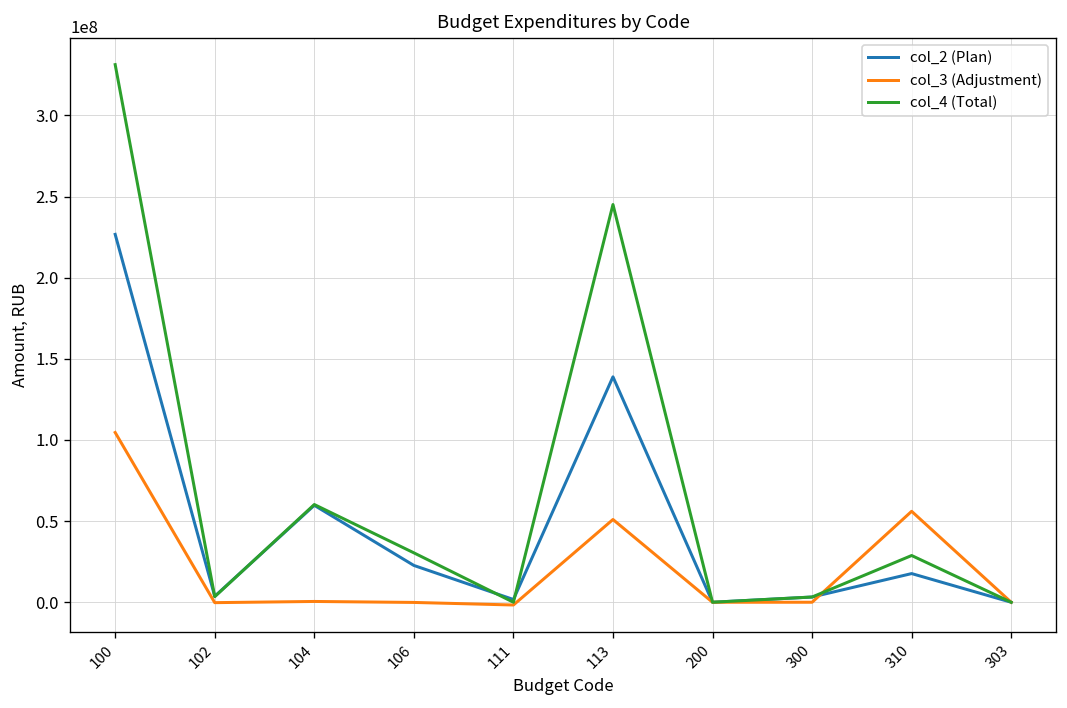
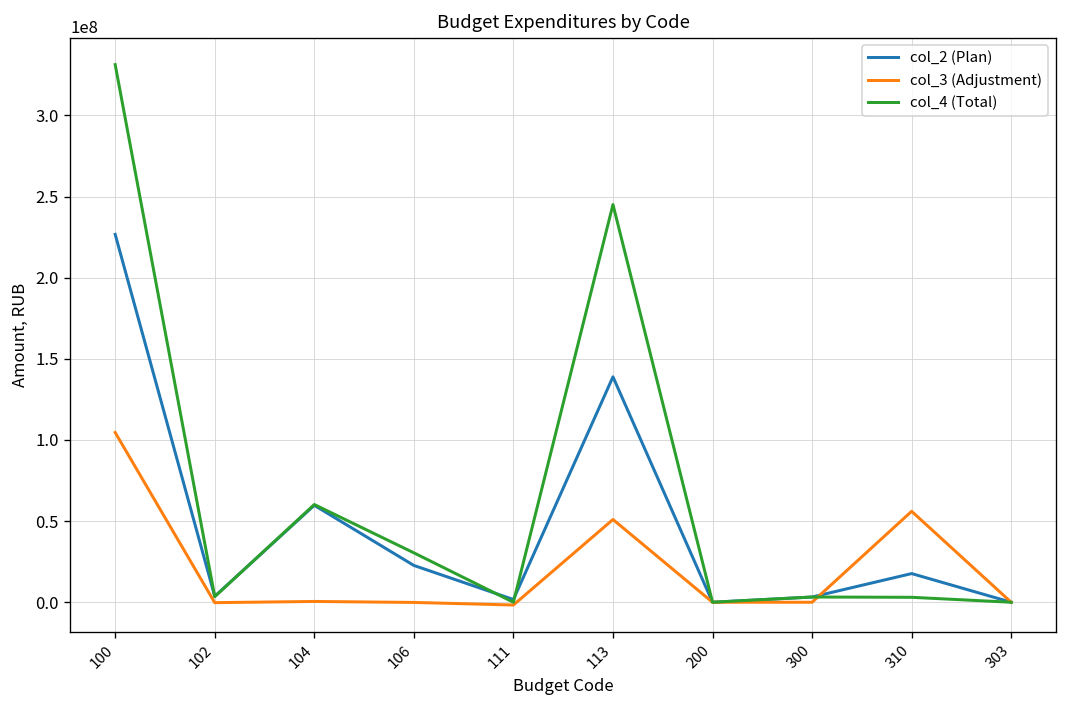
  {
    "col_2 (Plan)": {
      "100": 227000000,
      "106": 23000000,
      "113": 139000000,
      "310": 18000000
    },
    "col_3 (Adjustment)": {
      "100": 105000000,
      "102": 0,
      "104": 0,
      "106": 0,
      "113": 51000000,
      "300": 0,
      "310": 56000000
    },
    "col_4 (Total)": {
      "100": 331000000,
      "106": 30000000,
      "113": 245000000,
-     "310": 29000000
+     "310": 3000000
    }
  }
